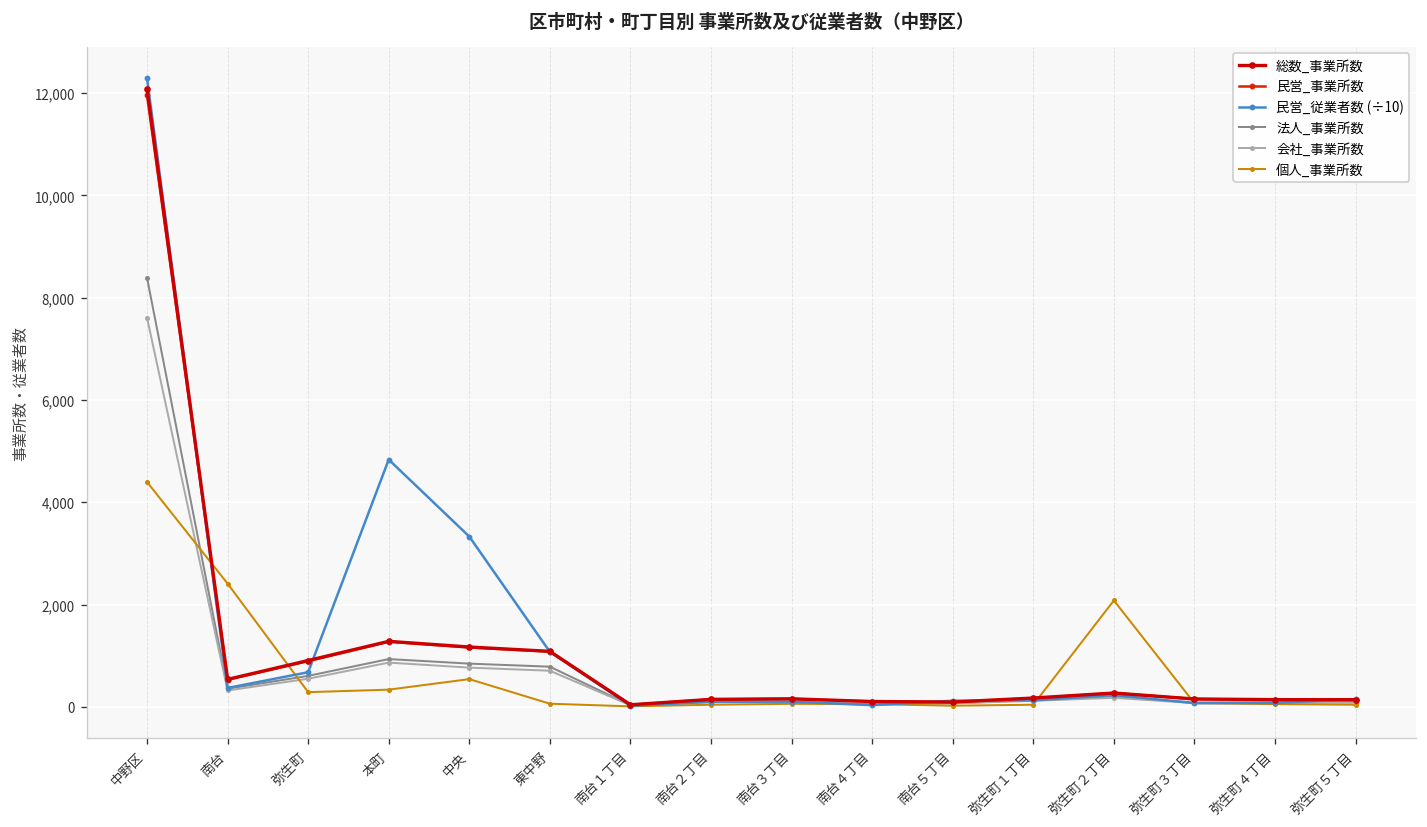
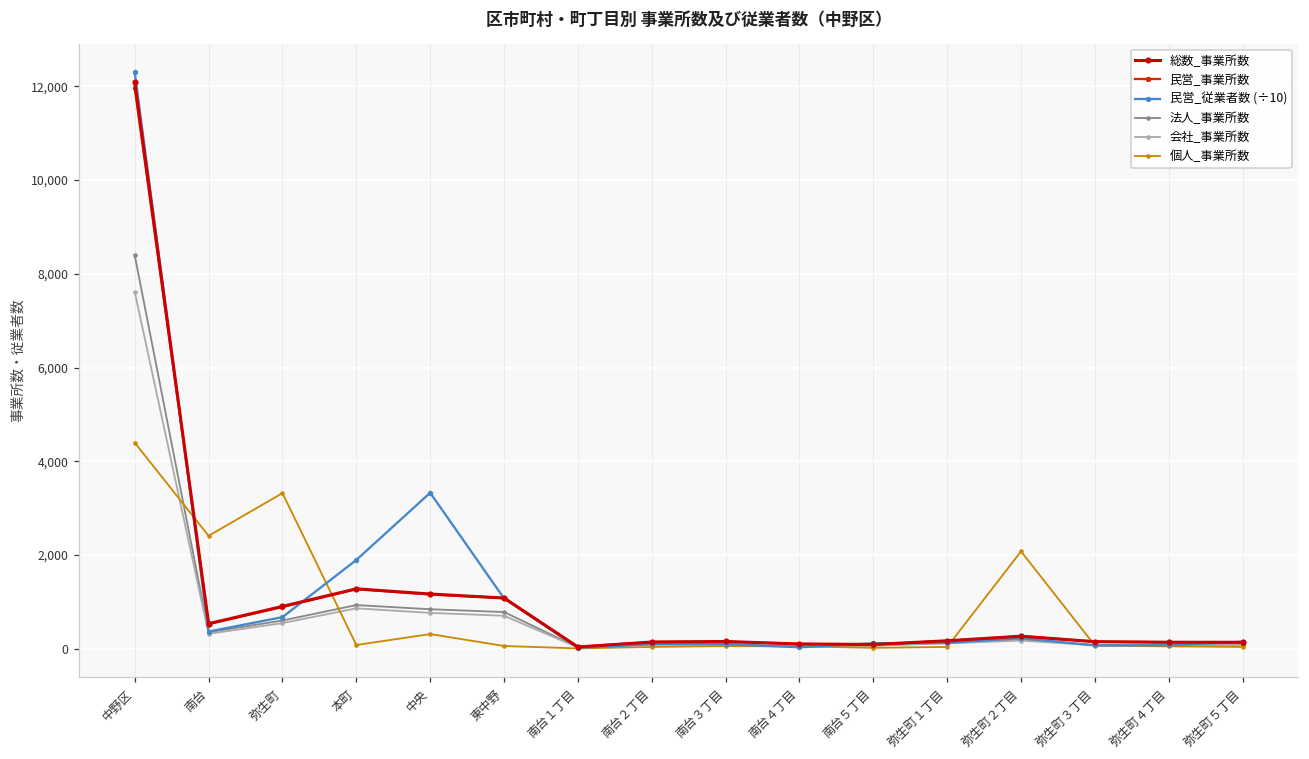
  {
    "民営_従業者数 (÷10)": {
      "中野区": "12,300",
      "弥生町": "700",
-     "本町": "4,800",
+     "本町": "1,900",
      "中央": "3,300"
    },
    "個人_事業所数": {
      "中野区": "4,400",
      "南台": "2,400",
-     "弥生町": "300",
-     "本町": "300",
-     "中央": "500",
+     "弥生町": "3,300",
+     "本町": "100",
+     "中央": "300",
      "東中野": "100",
      "弥生町１丁目": "0",
      "弥生町２丁目": "2,100"
    }
  }
